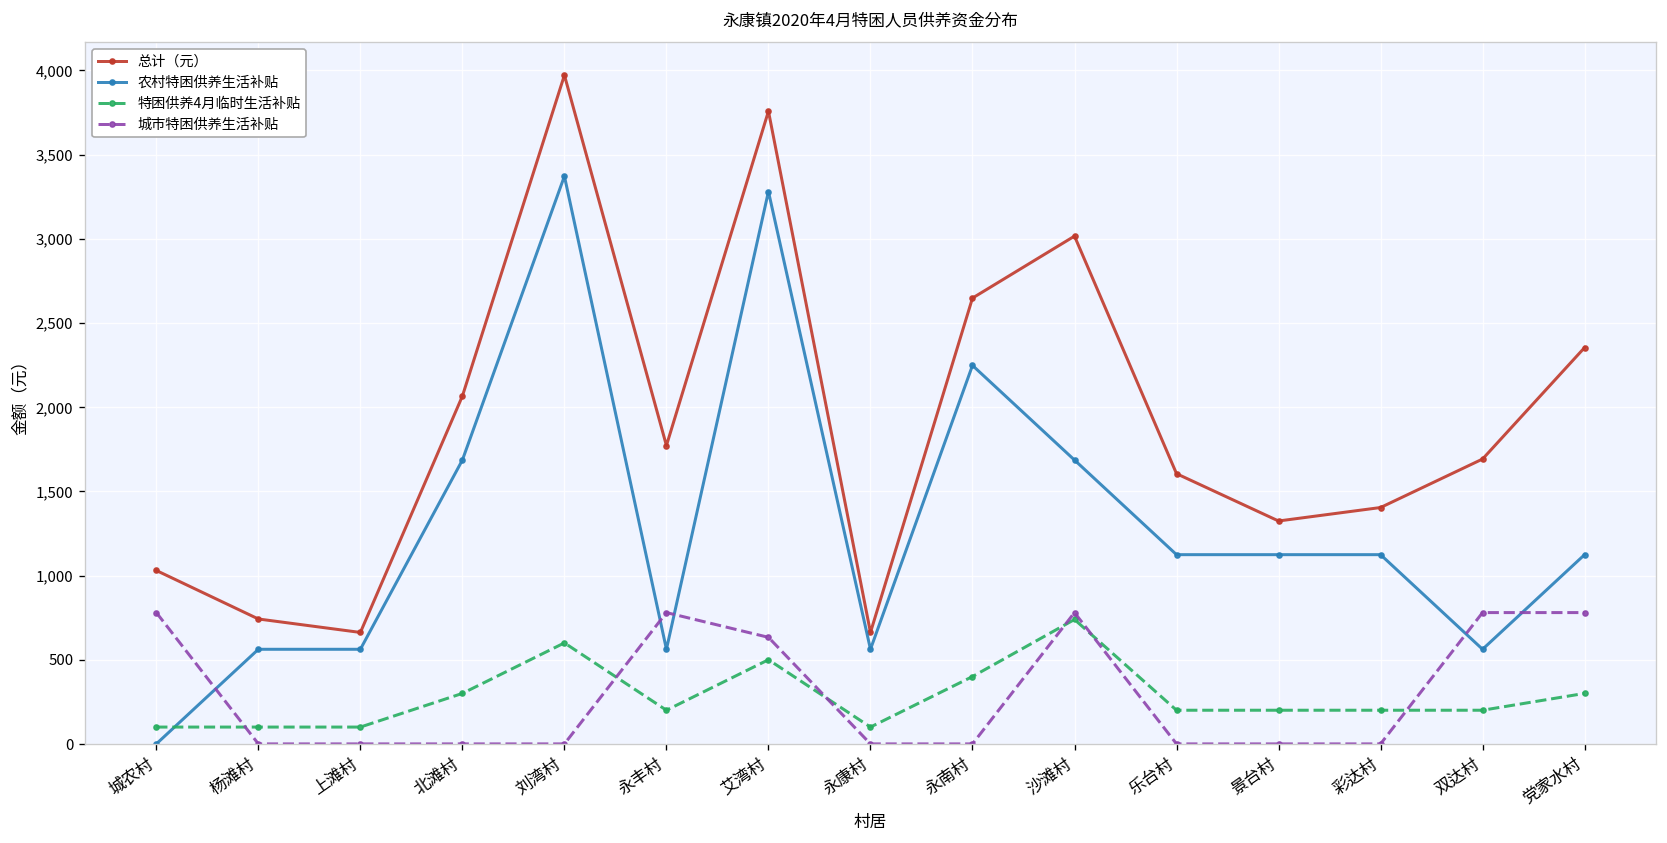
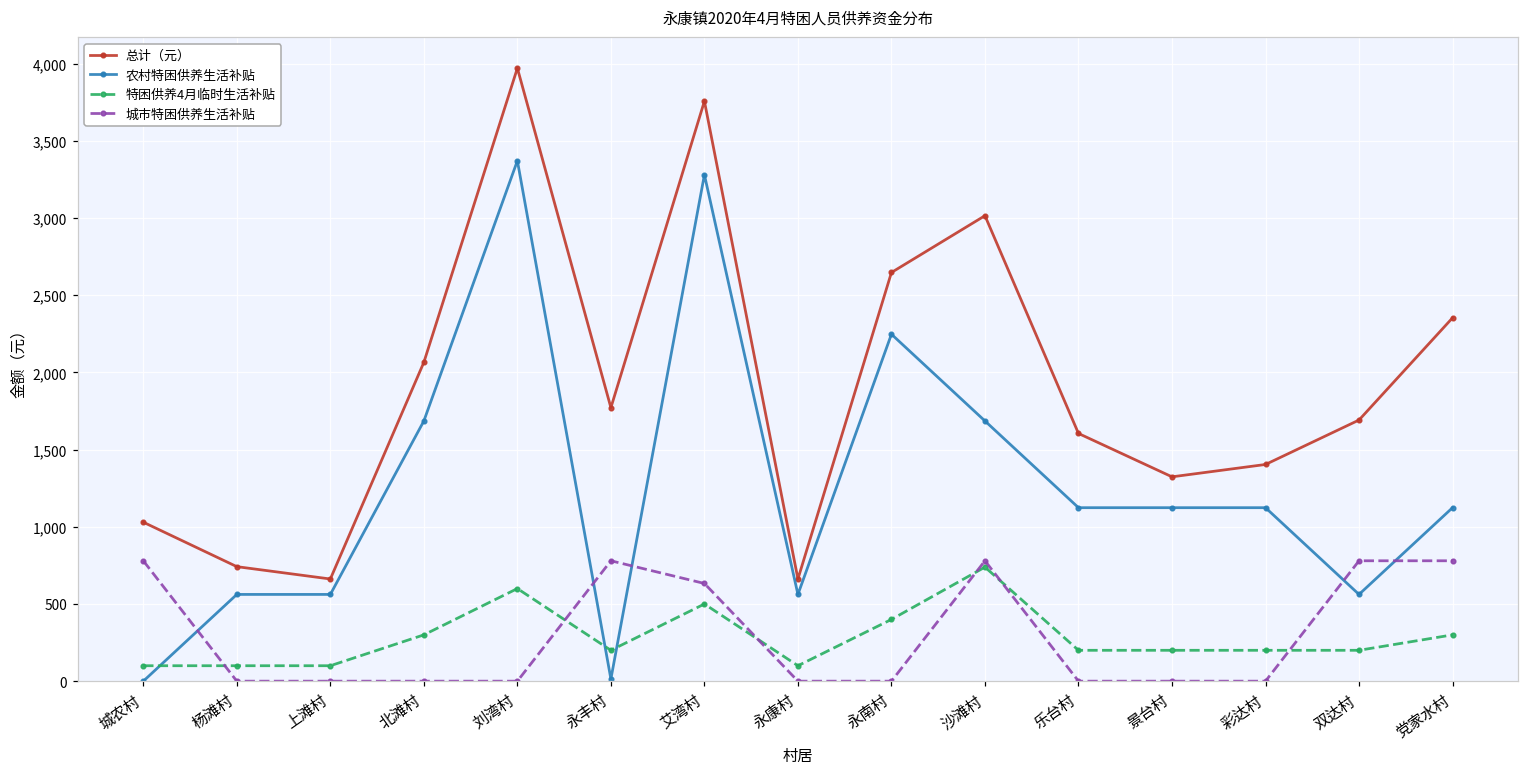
  {
    "总计（元）": {
      "城农村": "1,030",
      "杨滩村": "740",
      "上滩村": "660",
      "北滩村": "2,070",
      "刘湾村": "3,970",
      "永丰村": "1,770",
      "艾湾村": "3,760",
      "永康村": "660",
      "永南村": "2,650",
      "沙滩村": "3,020",
      "乐台村": "1,610",
      "景台村": "1,320",
      "彩达村": "1,400",
      "双达村": "1,690",
      "党家水村": "2,350"
    },
    "农村特困供养生活补贴": {
      "城农村": "0",
      "杨滩村": "560",
      "上滩村": "560",
      "北滩村": "1,690",
      "刘湾村": "3,370",
-     "永丰村": "560",
+     "永丰村": "10",
      "艾湾村": "3,280",
      "永康村": "560",
      "永南村": "2,250",
      "沙滩村": "1,690",
      "乐台村": "1,120",
      "景台村": "1,120",
      "彩达村": "1,120",
      "双达村": "560",
      "党家水村": "1,120"
    },
    "特困供养4月临时生活补贴": {
      "城农村": "100",
      "杨滩村": "100",
      "上滩村": "100",
      "北滩村": "300",
      "刘湾村": "600",
      "永丰村": "200",
      "艾湾村": "500",
      "永康村": "100",
      "永南村": "400",
      "沙滩村": "740",
      "乐台村": "200",
      "景台村": "200",
      "彩达村": "200",
      "双达村": "200",
      "党家水村": "300"
    },
    "城市特困供养生活补贴": {
      "城农村": "780",
      "杨滩村": "0",
      "上滩村": "0",
      "北滩村": "0",
      "刘湾村": "0",
      "永丰村": "780",
      "艾湾村": "630",
      "永康村": "0",
      "永南村": "0",
      "沙滩村": "780",
      "乐台村": "0",
      "景台村": "0",
      "彩达村": "0",
      "双达村": "780",
      "党家水村": "780"
    }
  }
